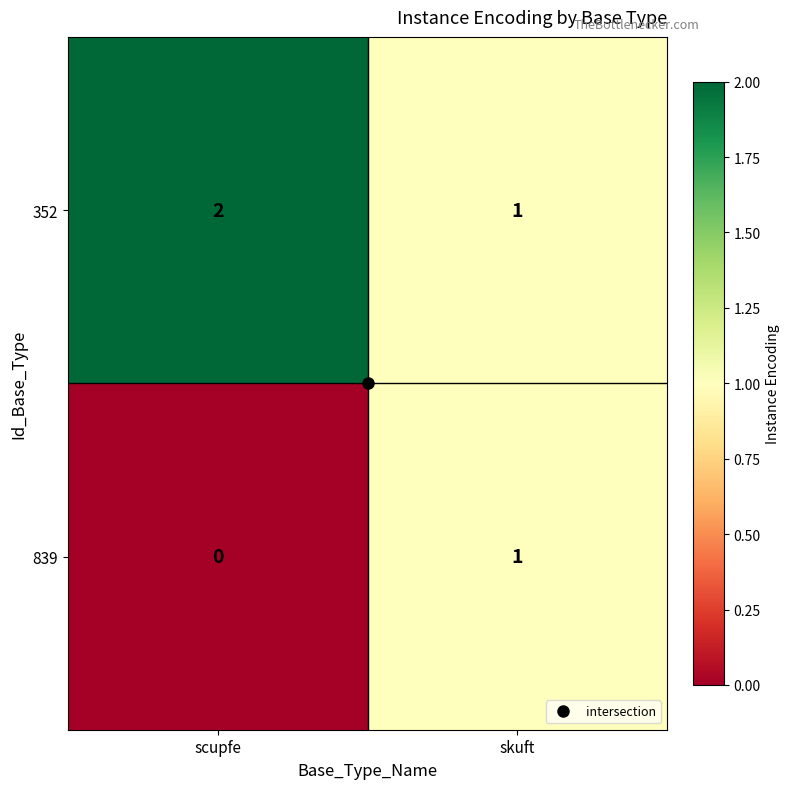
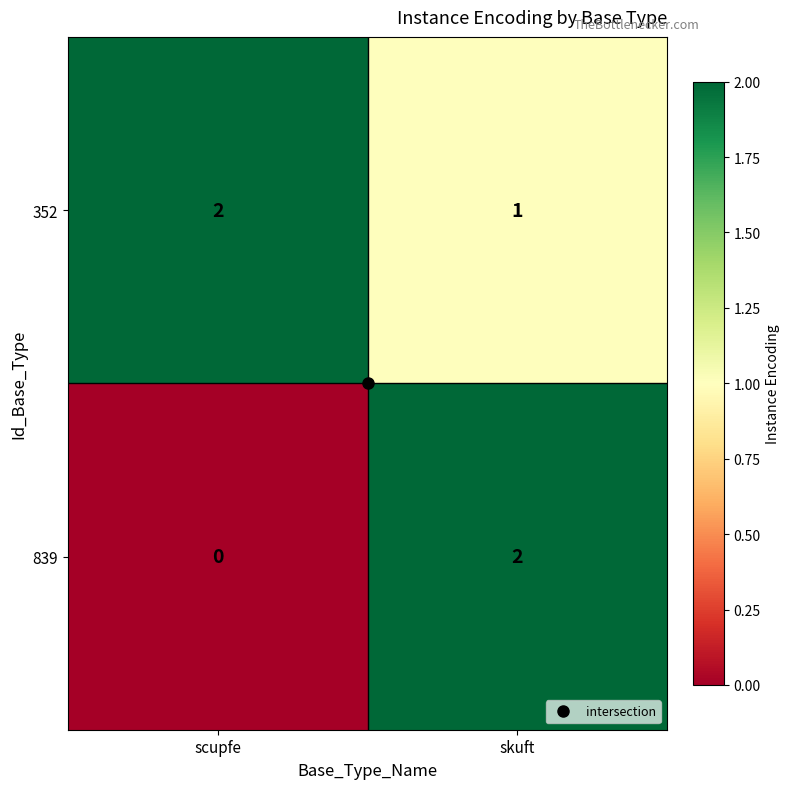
  {
    "352": {
      "scupfe": 2,
      "skuft": 1
    },
    "839": {
      "scupfe": 0,
-     "skuft": 1
+     "skuft": 2
    }
  }
